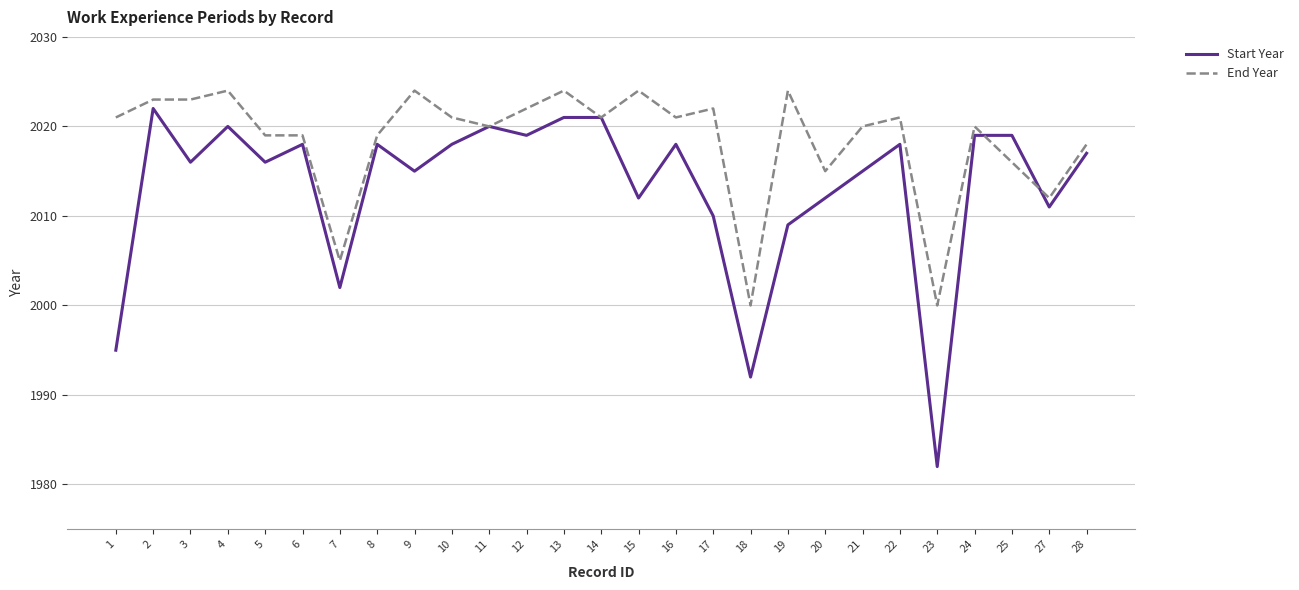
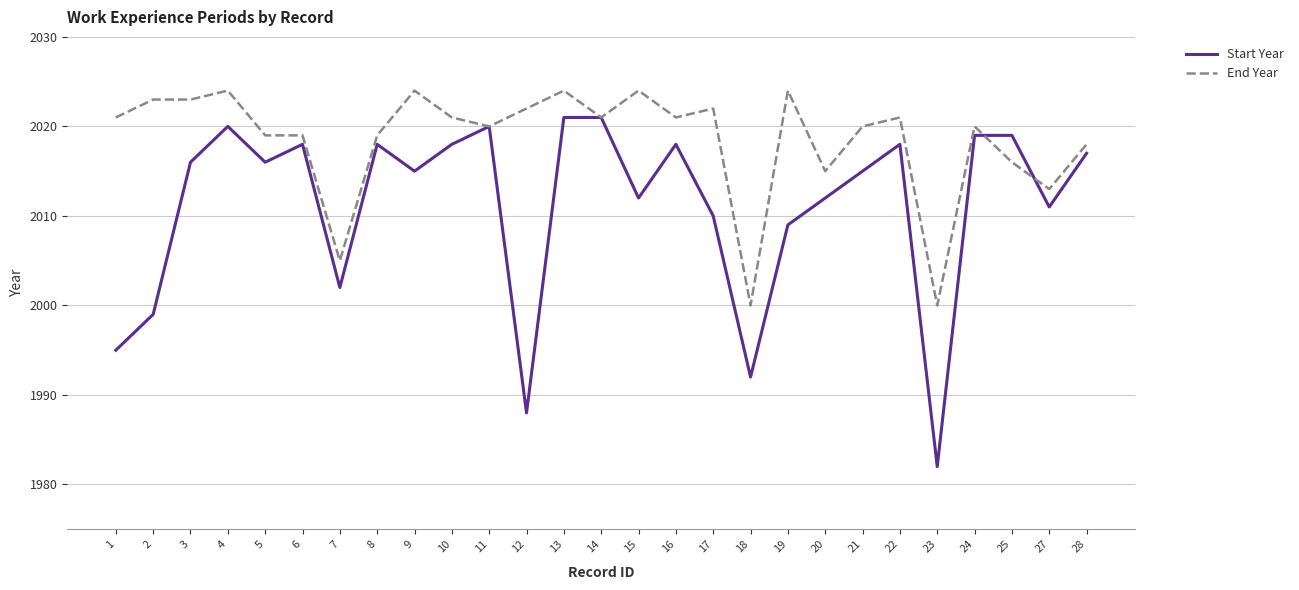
  {
    "Start Year": {
      "1": 1995,
-     "2": 2022,
+     "2": 1999,
      "3": 2016,
      "4": 2020,
      "5": 2016,
      "6": 2018,
      "7": 2002,
      "8": 2018,
      "9": 2015,
      "10": 2018,
-     "12": 2019,
+     "12": 1988,
      "13": 2021,
      "15": 2012,
      "16": 2018,
      "17": 2010,
      "18": 1992,
      "19": 2009,
      "20": 2012,
      "21": 2015,
      "22": 2018,
      "23": 1982,
      "24": 2019,
      "25": 2019,
      "27": 2011,
      "28": 2017
    },
    "End Year": {
      "1": 2021,
      "2": 2023,
      "3": 2023,
      "4": 2024,
      "5": 2019,
      "6": 2019,
      "7": 2005,
      "8": 2019,
      "9": 2024,
      "10": 2021,
      "12": 2022,
      "13": 2024,
      "15": 2024,
      "16": 2021,
      "17": 2022,
      "18": 2000,
      "19": 2024,
      "20": 2015,
      "21": 2020,
      "22": 2021,
      "23": 2000,
      "24": 2020,
      "25": 2016,
-     "27": 2012,
+     "27": 2013,
      "28": 2018
    }
  }
